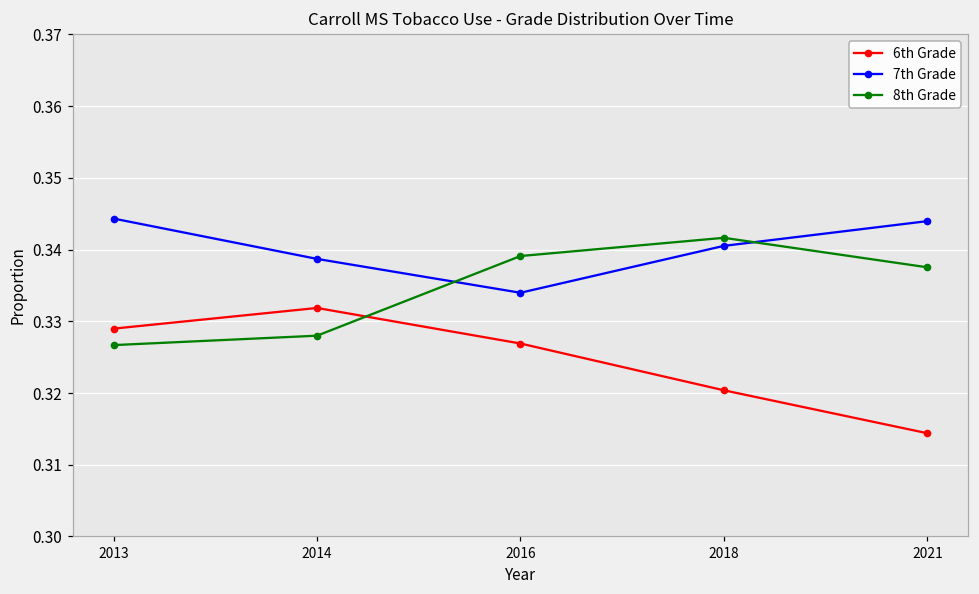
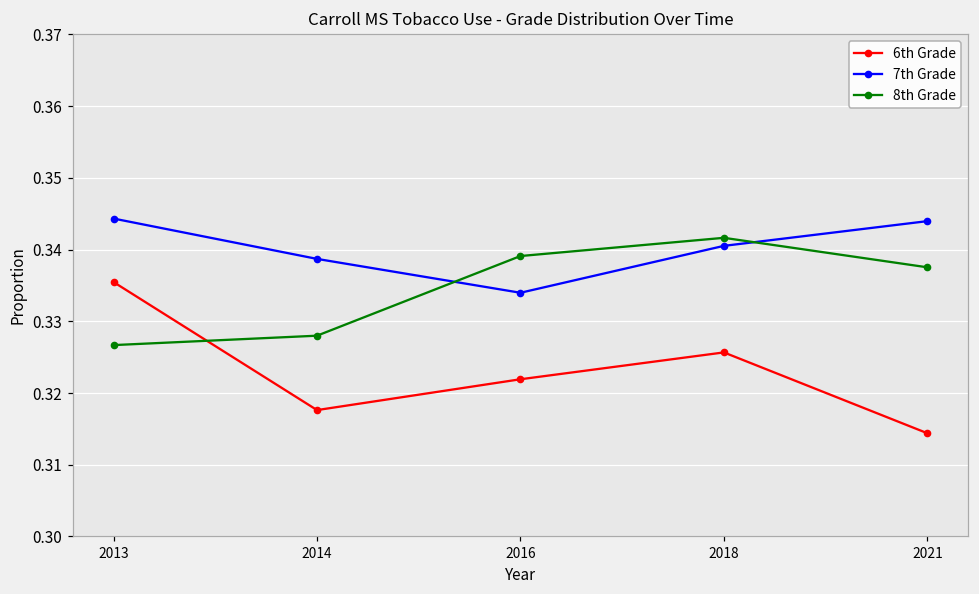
  {
    "6th Grade": {
-     "2013": 0.329,
-     "2014": 0.332,
-     "2016": 0.327,
-     "2018": 0.320,
+     "2013": 0.335,
+     "2014": 0.318,
+     "2016": 0.322,
+     "2018": 0.326,
      "2021": 0.314
    },
    "7th Grade": {
      "2013": 0.344,
      "2014": 0.339,
      "2016": 0.334,
      "2018": 0.341,
      "2021": 0.344
    },
    "8th Grade": {
      "2013": 0.327,
      "2014": 0.328,
      "2016": 0.339,
      "2018": 0.342,
      "2021": 0.338
    }
  }
